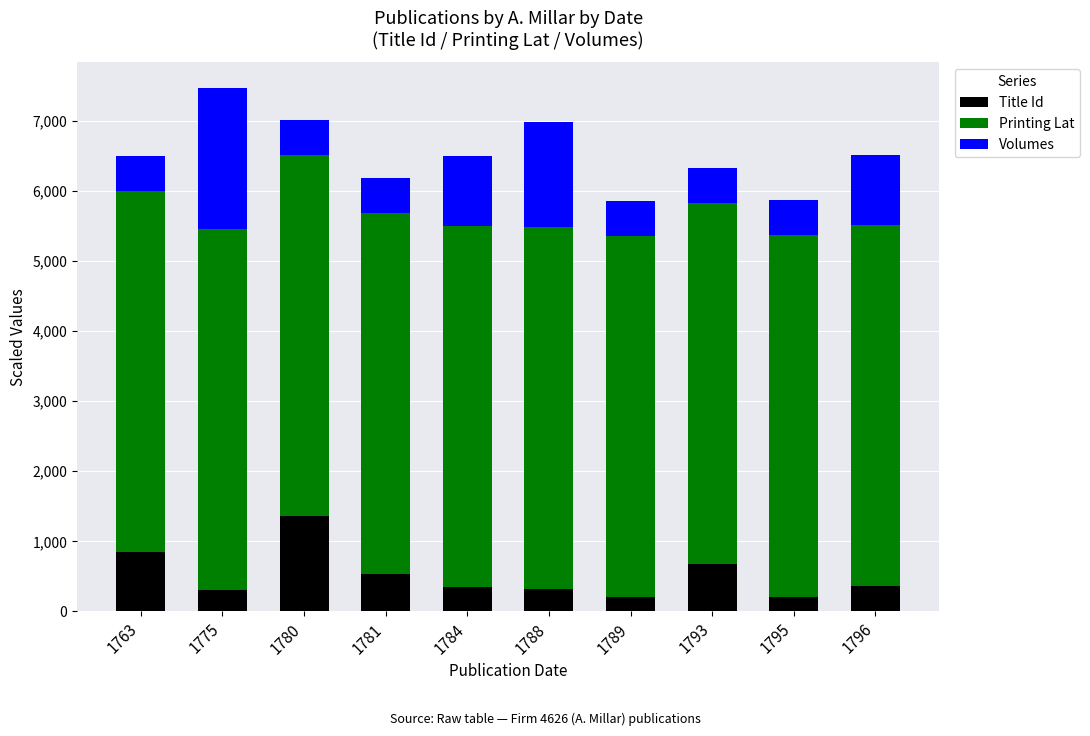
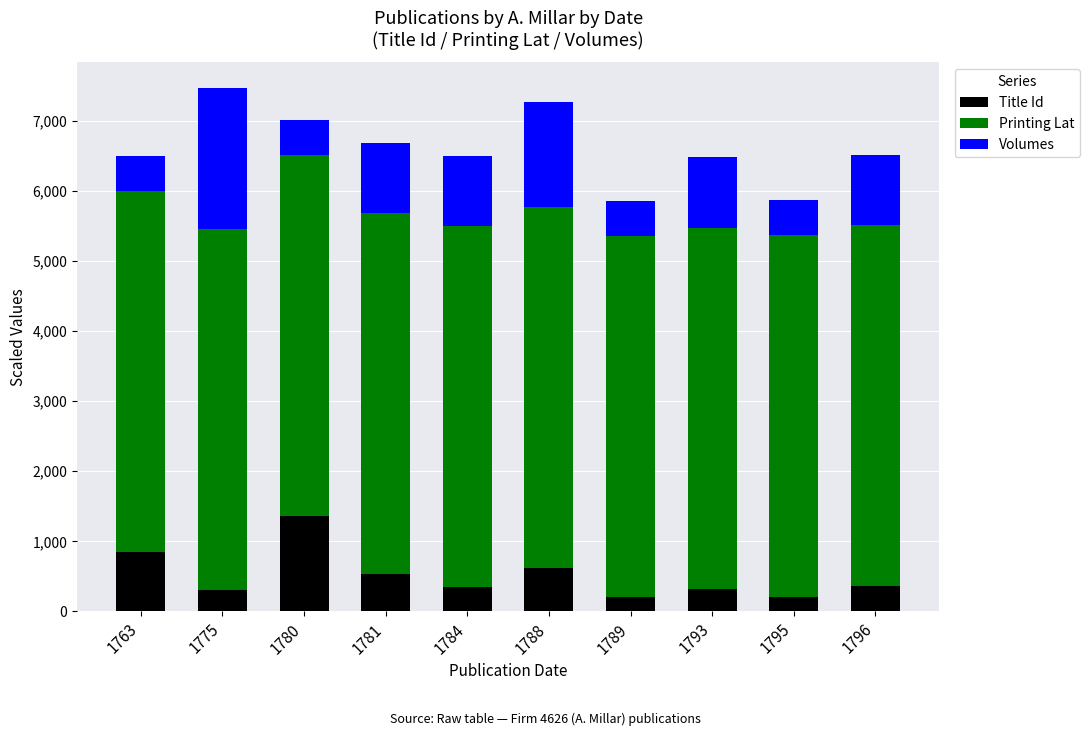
  {
    "Title Id": {
      "1763": "800",
      "1775": "300",
      "1780": "1,400",
      "1781": "500",
      "1784": "400",
-     "1788": "300",
+     "1788": "600",
      "1789": "200",
-     "1793": "700",
+     "1793": "300",
      "1795": "200",
      "1796": "400"
    },
    "Printing Lat": {
      "1763": "5,200",
      "1775": "5,200",
      "1780": "5,200",
      "1781": "5,200",
      "1784": "5,200",
      "1788": "5,200",
      "1789": "5,200",
      "1793": "5,200",
      "1795": "5,200",
      "1796": "5,200"
    },
    "Volumes": {
      "1763": "500",
      "1775": "2,000",
      "1780": "500",
-     "1781": "500",
+     "1781": "1,000",
      "1784": "1,000",
      "1788": "1,500",
      "1789": "500",
-     "1793": "500",
+     "1793": "1,000",
      "1795": "500",
      "1796": "1,000"
    }
  }
